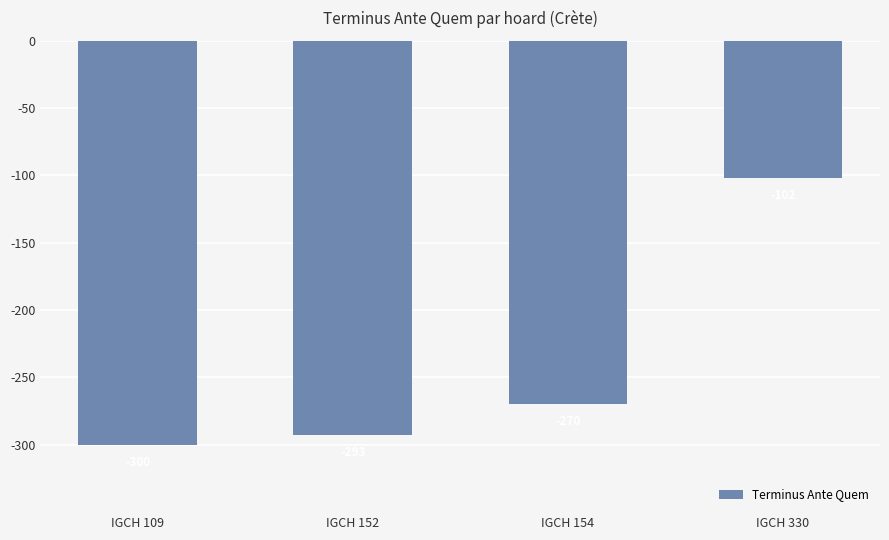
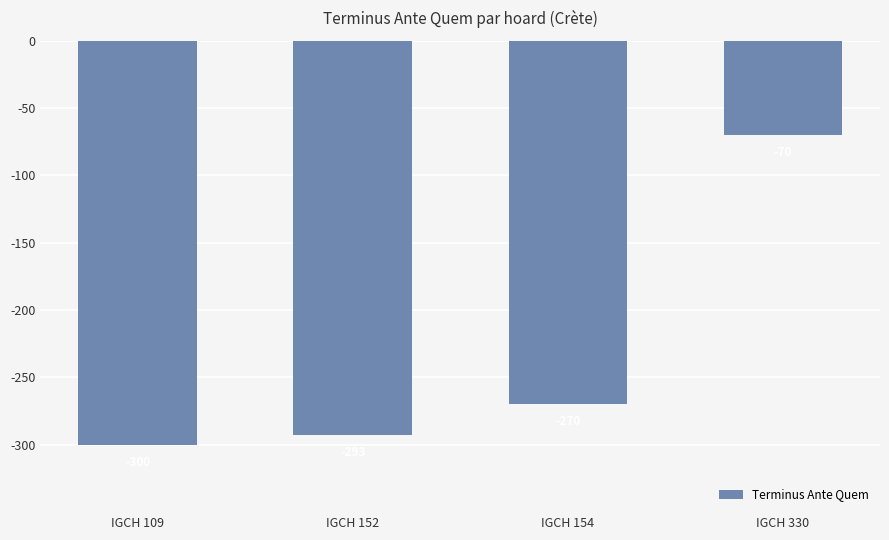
  {
    "IGCH 109": -300,
    "IGCH 152": -293,
    "IGCH 154": -270,
-   "IGCH 330": -102
+   "IGCH 330": -70
  }
